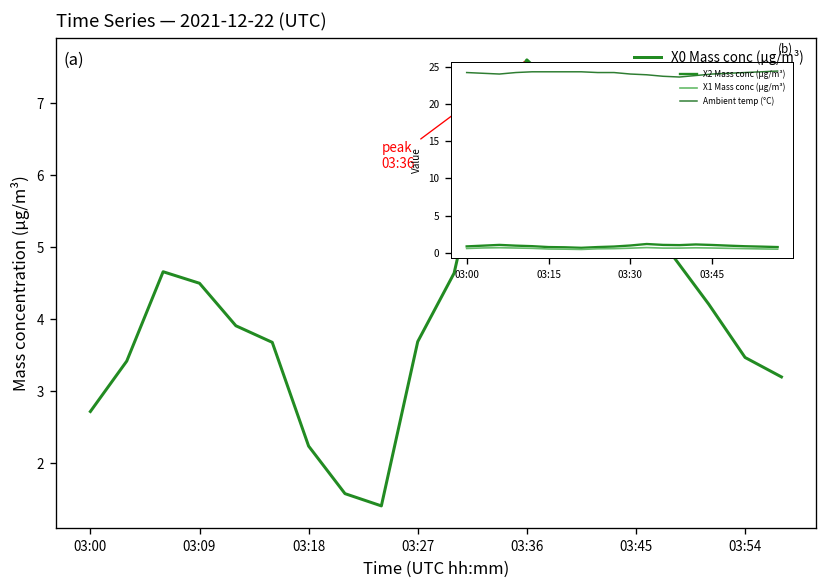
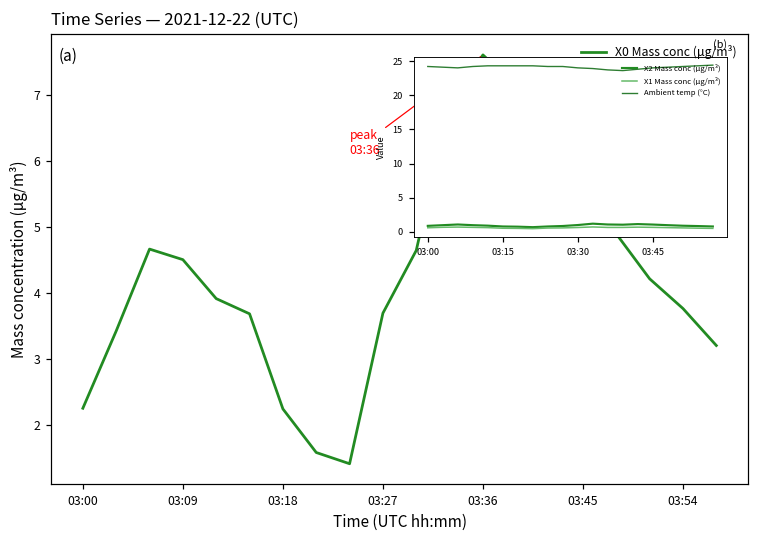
  {
-   "03:00": 2.7,
+   "03:00": 2.3,
    "03:09": 4.5,
    "03:18": 2.2,
    "03:27": 3.7,
    "03:36": 7.6,
    "03:45": 6.0,
-   "03:54": 3.5
+   "03:54": 3.8
  }
